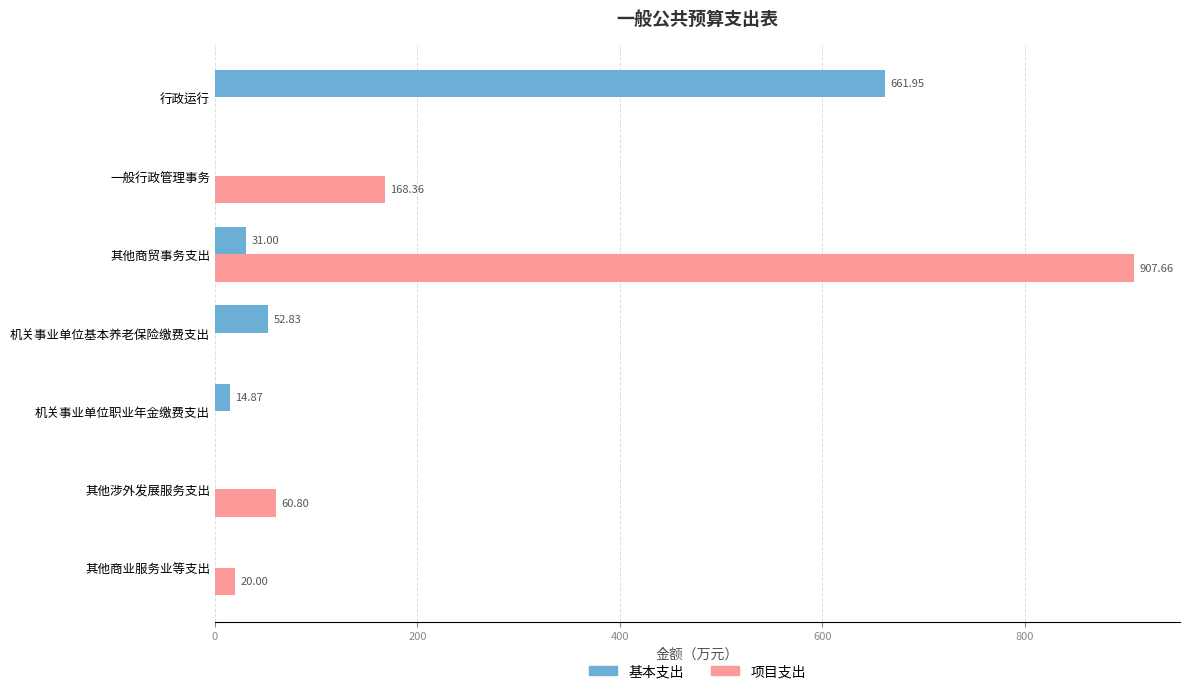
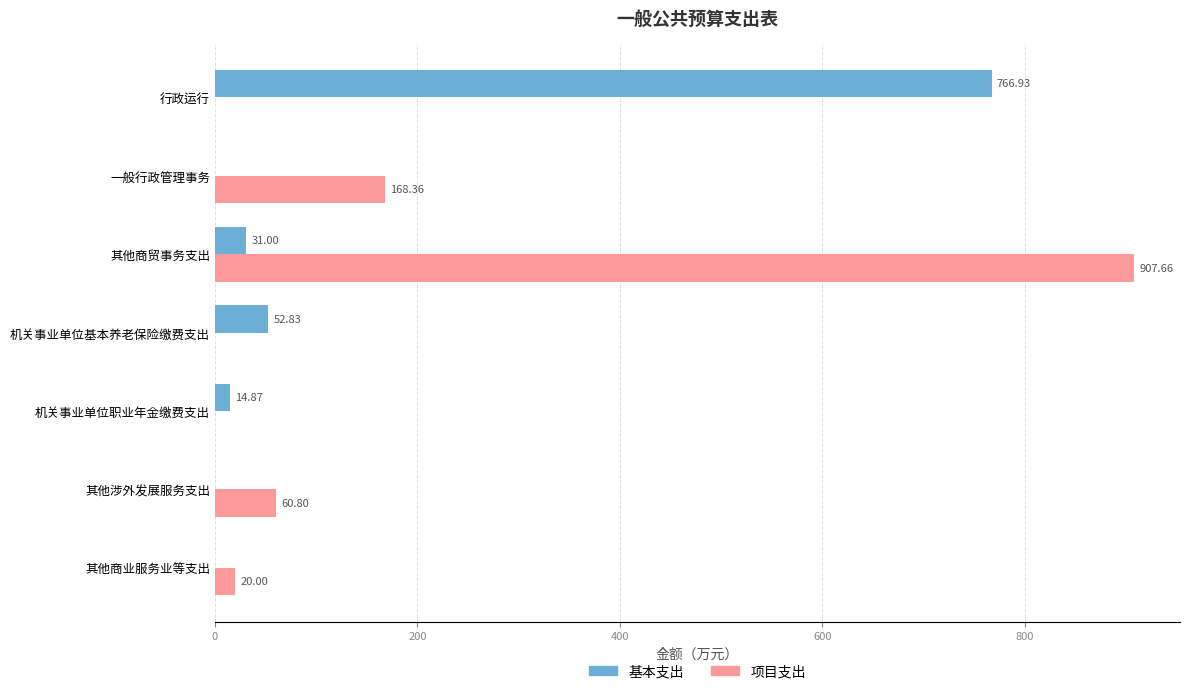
  {
    "基本支出": {
-     "行政运行": 661.95,
+     "行政运行": 766.93,
      "其他商贸事务支出": 31.00,
      "机关事业单位基本养老保险缴费支出": 52.83,
      "机关事业单位职业年金缴费支出": 14.87
    },
    "项目支出": {
      "一般行政管理事务": 168.36,
      "其他商贸事务支出": 907.66,
      "其他涉外发展服务支出": 60.80,
      "其他商业服务业等支出": 20.00
    }
  }
